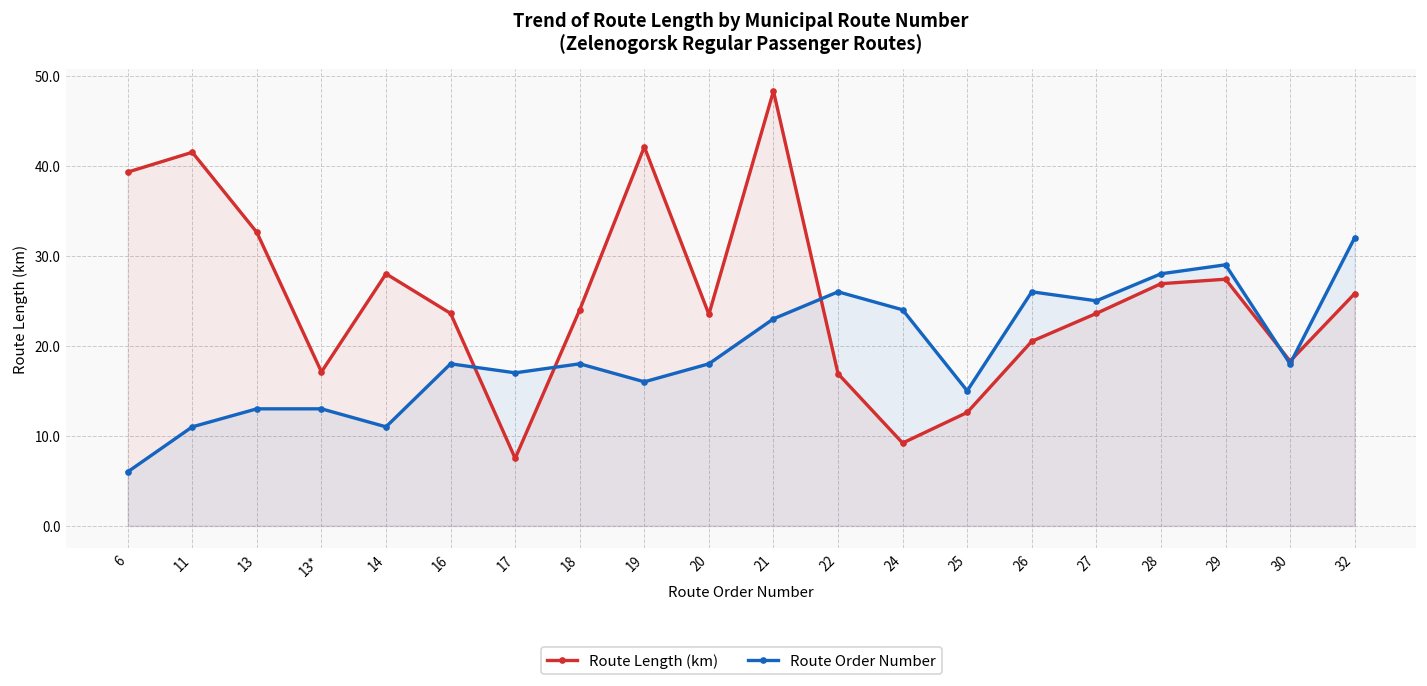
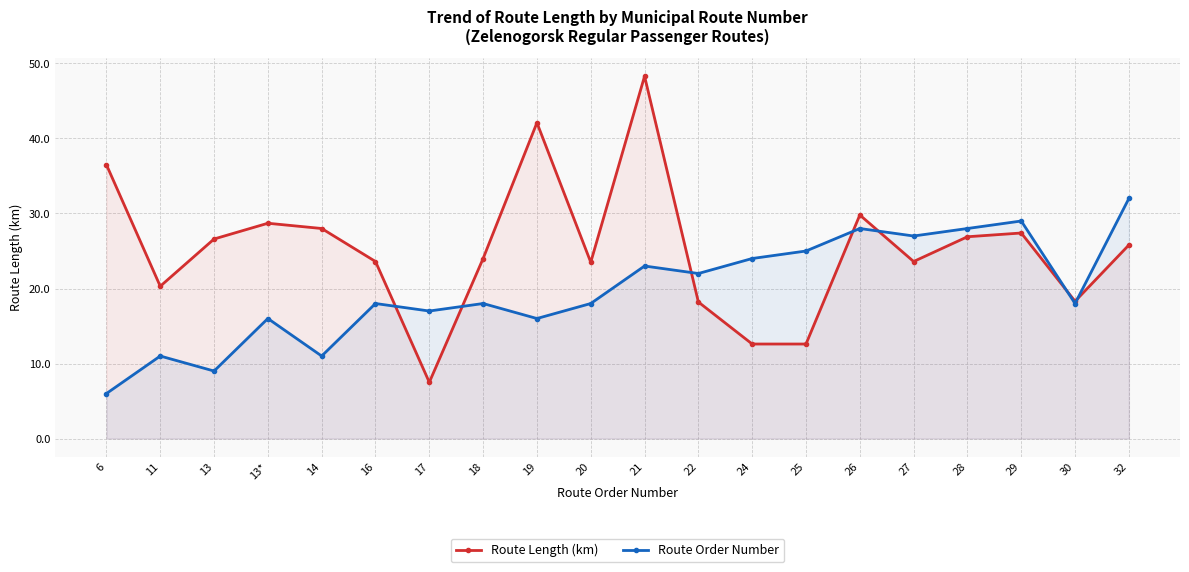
  {
    "Route Length (km)": {
-     "6": 39,
-     "11": 42,
-     "13": 33,
-     "13*": 17,
+     "6": 37,
+     "11": 20,
+     "13": 27,
+     "13*": 29,
      "14": 28,
      "16": 24,
      "17": 8,
      "18": 24,
      "19": 42,
      "20": 24,
      "21": 48,
-     "22": 17,
-     "24": 9,
+     "22": 18,
+     "24": 13,
      "25": 13,
-     "26": 21,
+     "26": 30,
      "27": 24,
      "28": 27,
      "29": 27,
      "32": 26
    },
    "Route Order Number": {
      "6": 6,
      "11": 11,
-     "13": 13,
-     "13*": 13,
+     "13": 9,
+     "13*": 16,
      "14": 11,
      "16": 18,
      "17": 17,
      "18": 18,
      "19": 16,
      "20": 18,
      "21": 23,
-     "22": 26,
+     "22": 22,
      "24": 24,
-     "25": 15,
-     "26": 26,
-     "27": 25,
+     "25": 25,
+     "26": 28,
+     "27": 27,
      "28": 28,
      "29": 29,
      "32": 32
    }
  }
